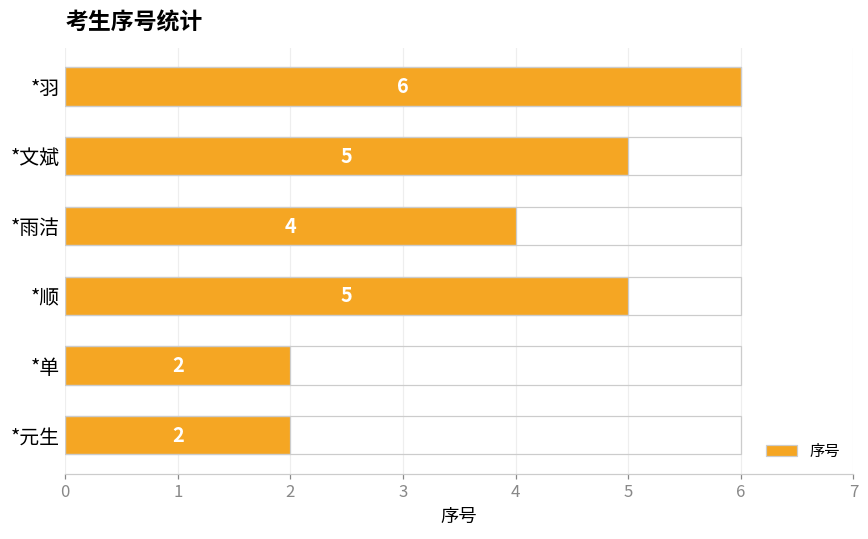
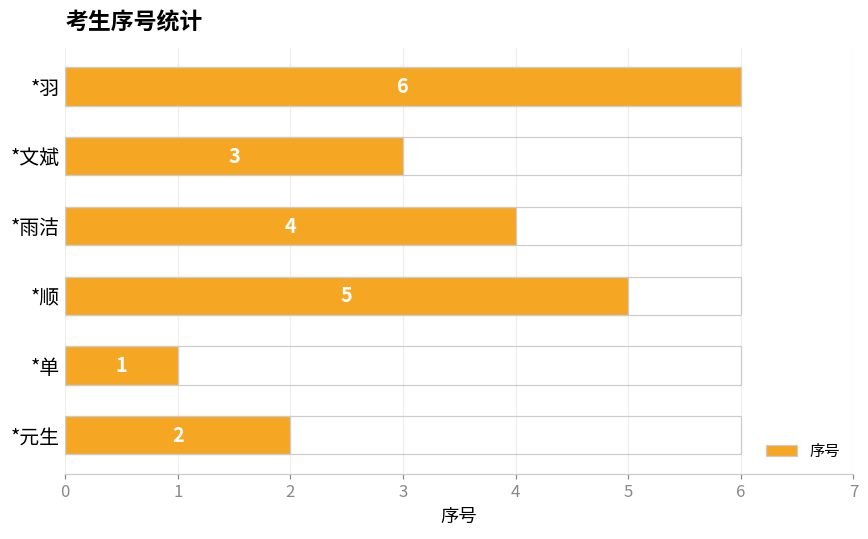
  {
    "序号": {
      "*羽": 6,
-     "*文斌": 5,
-     "*单": 2
+     "*文斌": 3,
+     "*单": 1
    }
  }
